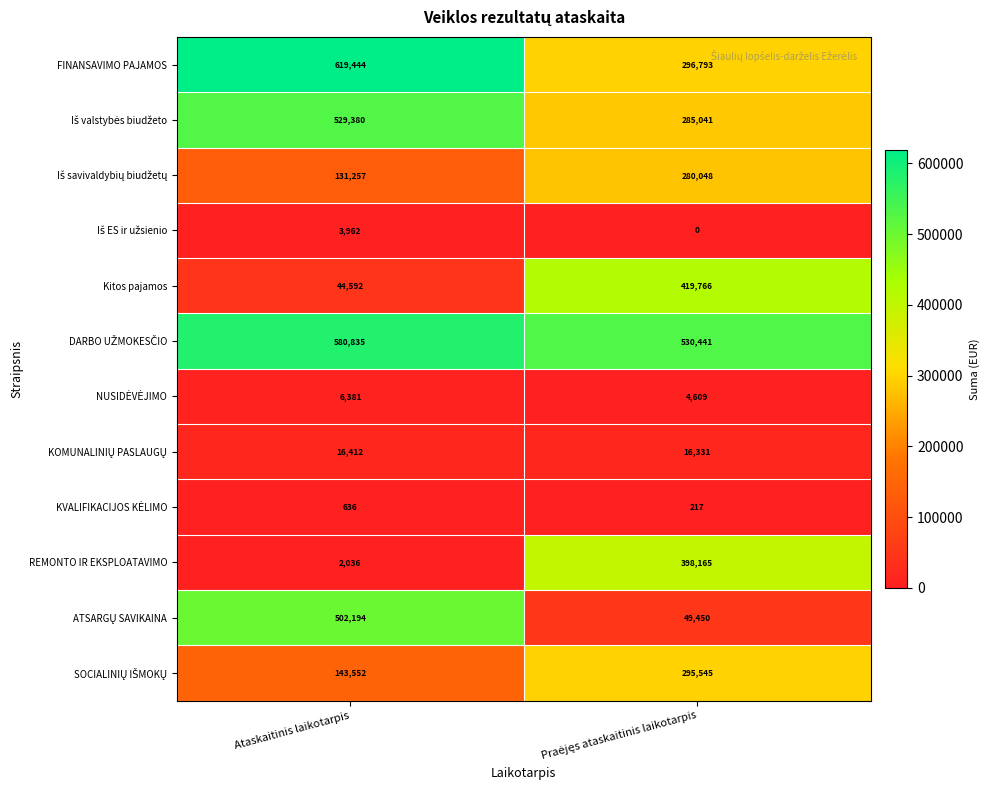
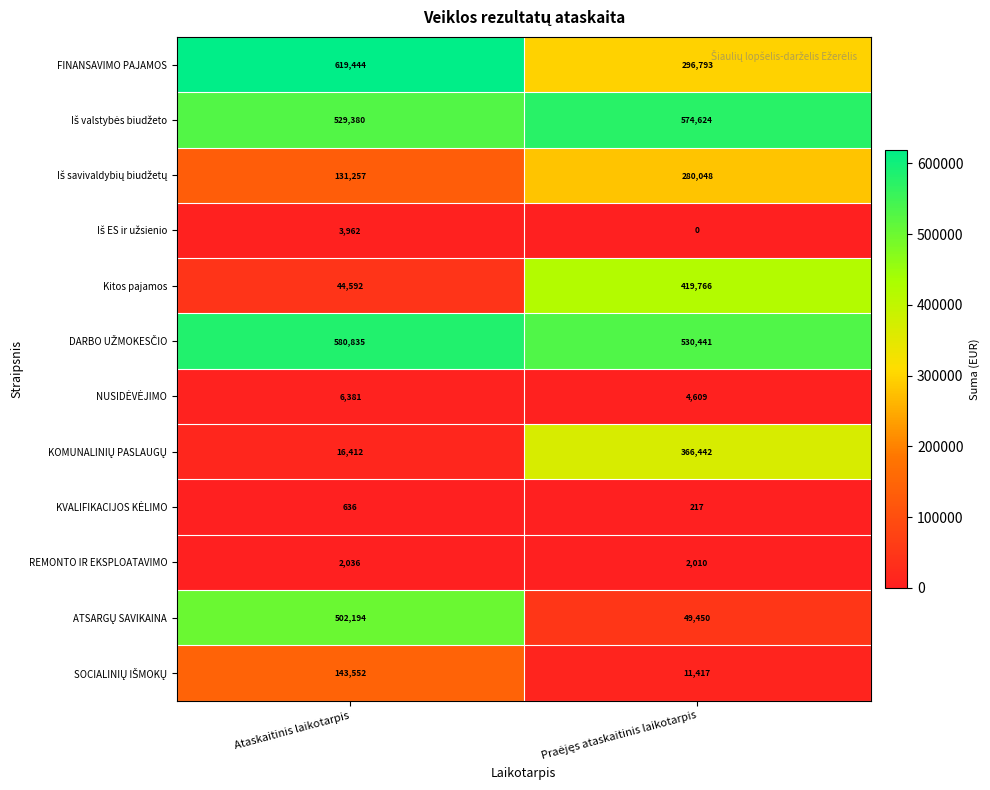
  {
    "FINANSAVIMO PAJAMOS": {
      "Ataskaitinis laikotarpis": "619,444"
    },
    "Iš valstybės biudžeto": {
      "Ataskaitinis laikotarpis": "529,380",
-     "Praėjęs ataskaitinis laikotarpis": "285,041"
+     "Praėjęs ataskaitinis laikotarpis": "574,624"
    },
    "Iš savivaldybių biudžetų": {
      "Ataskaitinis laikotarpis": "131,257",
      "Praėjęs ataskaitinis laikotarpis": "280,048"
    },
    "Iš ES ir užsienio": {
      "Ataskaitinis laikotarpis": "3,962",
      "Praėjęs ataskaitinis laikotarpis": "0"
    },
    "Kitos pajamos": {
      "Ataskaitinis laikotarpis": "44,592",
      "Praėjęs ataskaitinis laikotarpis": "419,766"
    },
    "DARBO UŽMOKESČIO": {
      "Ataskaitinis laikotarpis": "580,835",
      "Praėjęs ataskaitinis laikotarpis": "530,441"
    },
    "NUSIDĖVĖJIMO": {
      "Ataskaitinis laikotarpis": "6,381",
      "Praėjęs ataskaitinis laikotarpis": "4,609"
    },
    "KOMUNALINIŲ PASLAUGŲ": {
      "Ataskaitinis laikotarpis": "16,412",
-     "Praėjęs ataskaitinis laikotarpis": "16,331"
+     "Praėjęs ataskaitinis laikotarpis": "366,442"
    },
    "KVALIFIKACIJOS KĖLIMO": {
      "Ataskaitinis laikotarpis": "636",
      "Praėjęs ataskaitinis laikotarpis": "217"
    },
    "REMONTO IR EKSPLOATAVIMO": {
      "Ataskaitinis laikotarpis": "2,036",
-     "Praėjęs ataskaitinis laikotarpis": "398,165"
+     "Praėjęs ataskaitinis laikotarpis": "2,010"
    },
    "ATSARGŲ SAVIKAINA": {
      "Ataskaitinis laikotarpis": "502,194",
      "Praėjęs ataskaitinis laikotarpis": "49,450"
    },
    "SOCIALINIŲ IŠMOKŲ": {
      "Ataskaitinis laikotarpis": "143,552",
-     "Praėjęs ataskaitinis laikotarpis": "295,545"
+     "Praėjęs ataskaitinis laikotarpis": "11,417"
    }
  }
